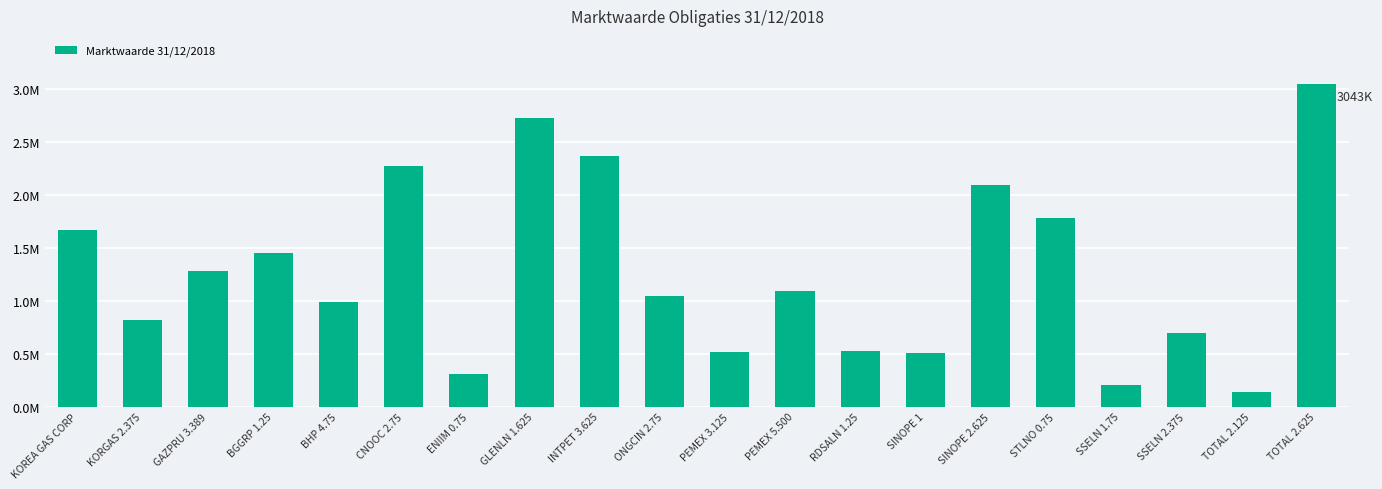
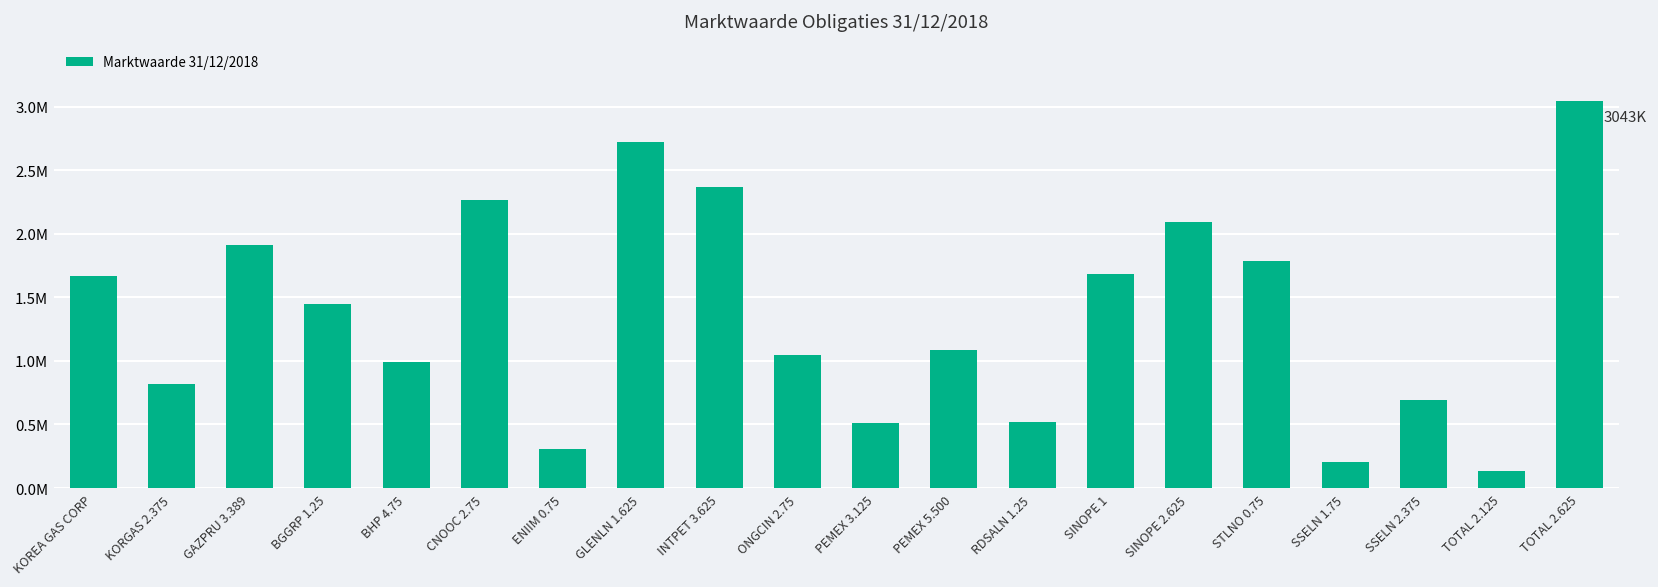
  {
    "KOREA GAS CORP": 1670000,
    "KORGAS 2.375": 820000,
-   "GAZPRU 3.389": 1280000,
+   "GAZPRU 3.389": 1910000,
    "BGGRP 1.25": 1450000,
    "BHP 4.75": 990000,
    "CNOOC 2.75": 2270000,
    "ENIIM 0.75": 300000,
    "GLENLN 1.625": 2730000,
    "INTPET 3.625": 2370000,
    "ONGCIN 2.75": 1050000,
    "PEMEX 3.125": 510000,
    "PEMEX 5.500": 1090000,
    "RDSALN 1.25": 520000,
-   "SINOPE 1": 510000,
+   "SINOPE 1": 1680000,
    "SINOPE 2.625": 2090000,
    "STLNO 0.75": 1780000,
    "SSELN 1.75": 210000,
    "SSELN 2.375": 690000,
    "TOTAL 2.125": 130000
  }
